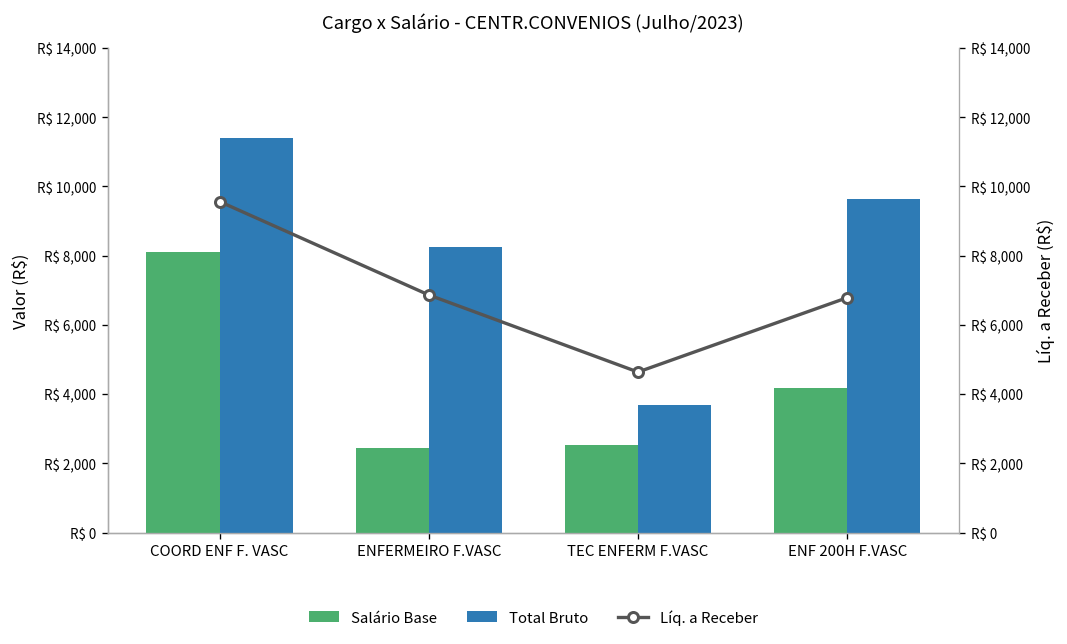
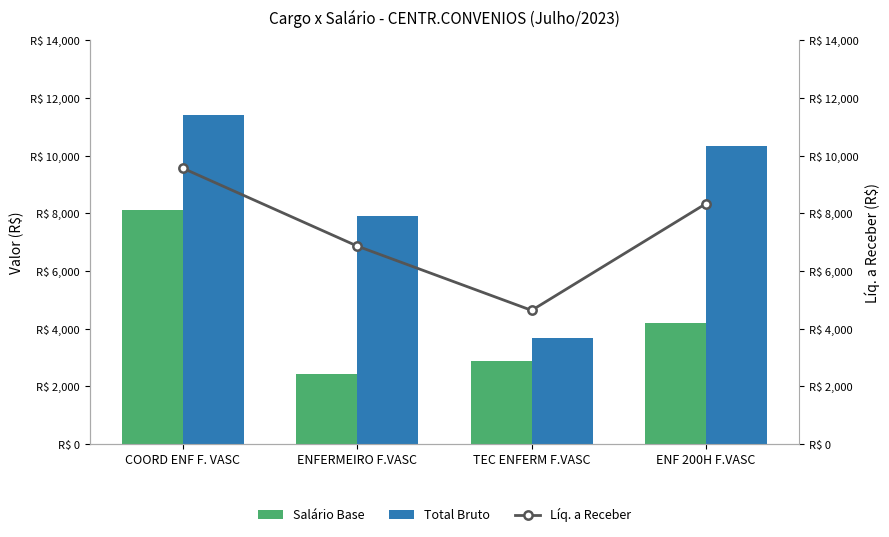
  {
    "Salário Base": {
      "COORD ENF F. VASC": "R$ 8,100",
      "ENFERMEIRO F.VASC": "R$ 2,400",
-     "TEC ENFERM F.VASC": "R$ 2,500",
+     "TEC ENFERM F.VASC": "R$ 2,900",
      "ENF 200H F.VASC": "R$ 4,200"
    },
    "Total Bruto": {
      "COORD ENF F. VASC": "R$ 11,400",
-     "ENFERMEIRO F.VASC": "R$ 8,300",
+     "ENFERMEIRO F.VASC": "R$ 7,900",
      "TEC ENFERM F.VASC": "R$ 3,700",
-     "ENF 200H F.VASC": "R$ 9,600"
+     "ENF 200H F.VASC": "R$ 10,300"
    },
    "Líq. a Receber": {
      "COORD ENF F. VASC": "R$ 9,600",
      "ENFERMEIRO F.VASC": "R$ 6,900",
      "TEC ENFERM F.VASC": "R$ 4,600",
-     "ENF 200H F.VASC": "R$ 6,800"
+     "ENF 200H F.VASC": "R$ 8,300"
    }
  }
